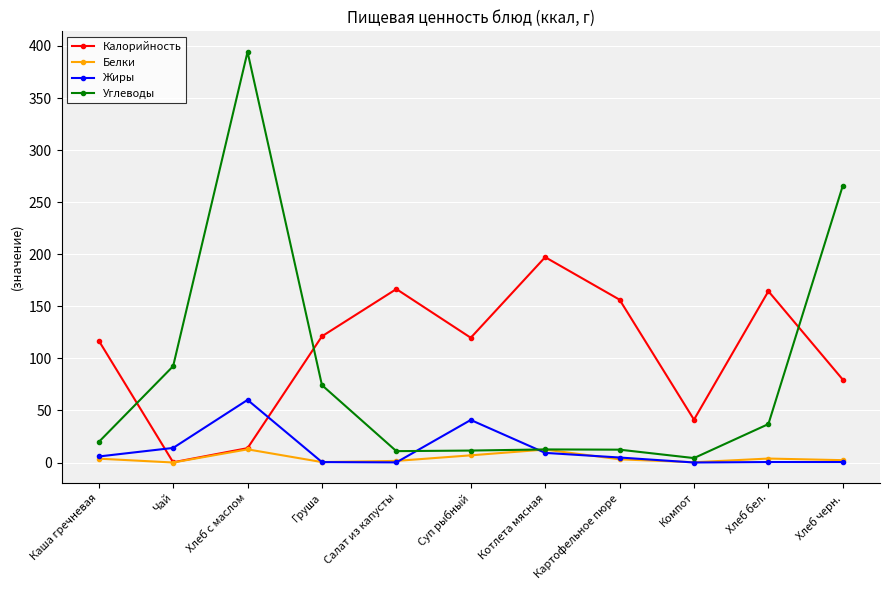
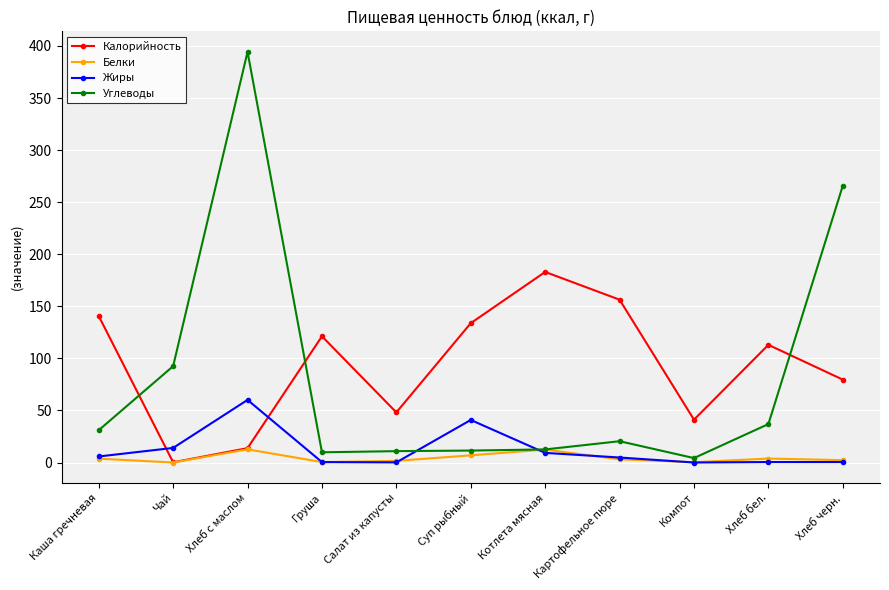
  {
    "Калорийность": {
-     "Каша гречневая": 117,
+     "Каша гречневая": 141,
      "Груша": 121,
-     "Салат из капусты": 167,
-     "Суп рыбный": 120,
-     "Котлета мясная": 197,
+     "Салат из капусты": 48,
+     "Суп рыбный": 134,
+     "Котлета мясная": 183,
      "Картофельное пюре": 156,
      "Компот": 41,
-     "Хлеб бел.": 165,
+     "Хлеб бел.": 113,
      "Хлеб черн.": 80
    },
    "Белки": {
      "Суп рыбный": 7,
      "Хлеб бел.": 4
    },
    "Жиры": {
      "Чай": 14,
      "Хлеб с маслом": 60,
      "Суп рыбный": 41,
      "Котлета мясная": 9,
      "Хлеб бел.": 0
    },
    "Углеводы": {
-     "Каша гречневая": 20,
+     "Каша гречневая": 31,
      "Чай": 93,
      "Хлеб с маслом": 394,
-     "Груша": 74,
+     "Груша": 10,
      "Салат из капусты": 11,
      "Суп рыбный": 11,
-     "Картофельное пюре": 12,
+     "Картофельное пюре": 20,
      "Компот": 4,
      "Хлеб бел.": 37,
      "Хлеб черн.": 266
    }
  }
